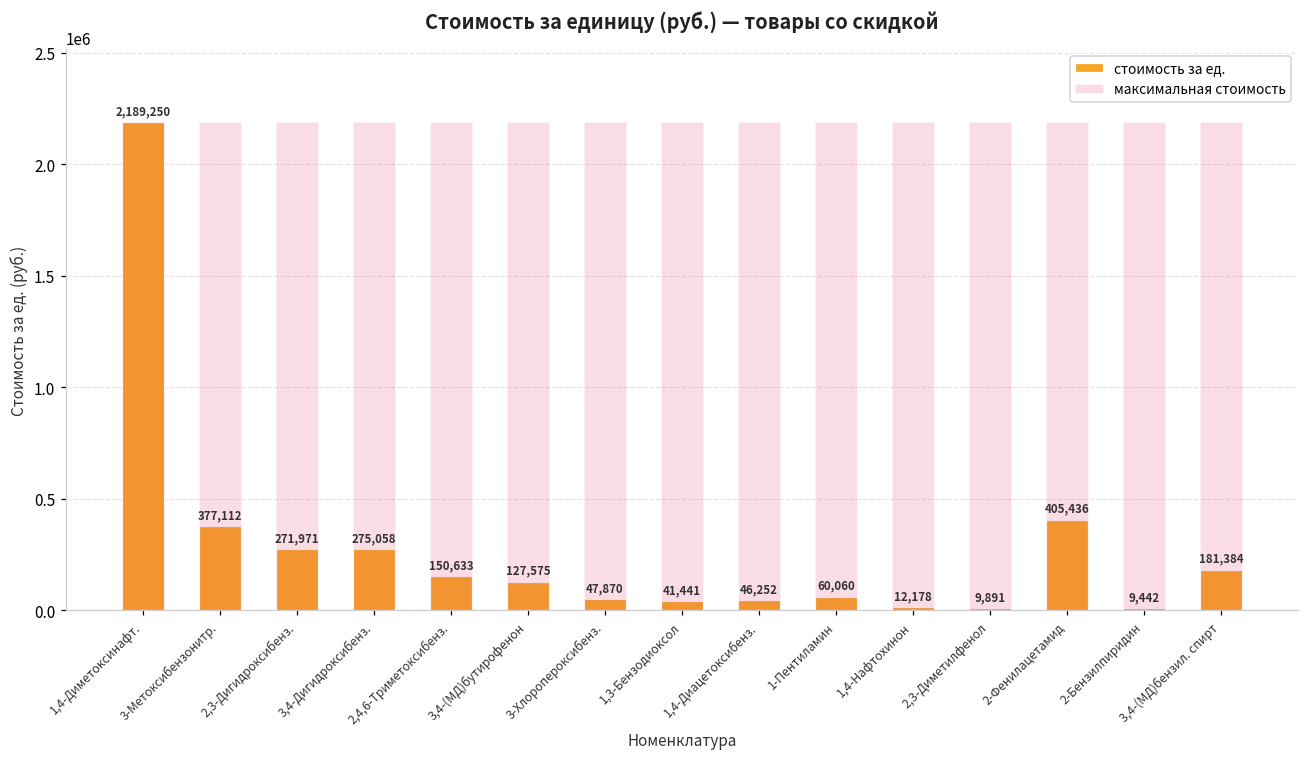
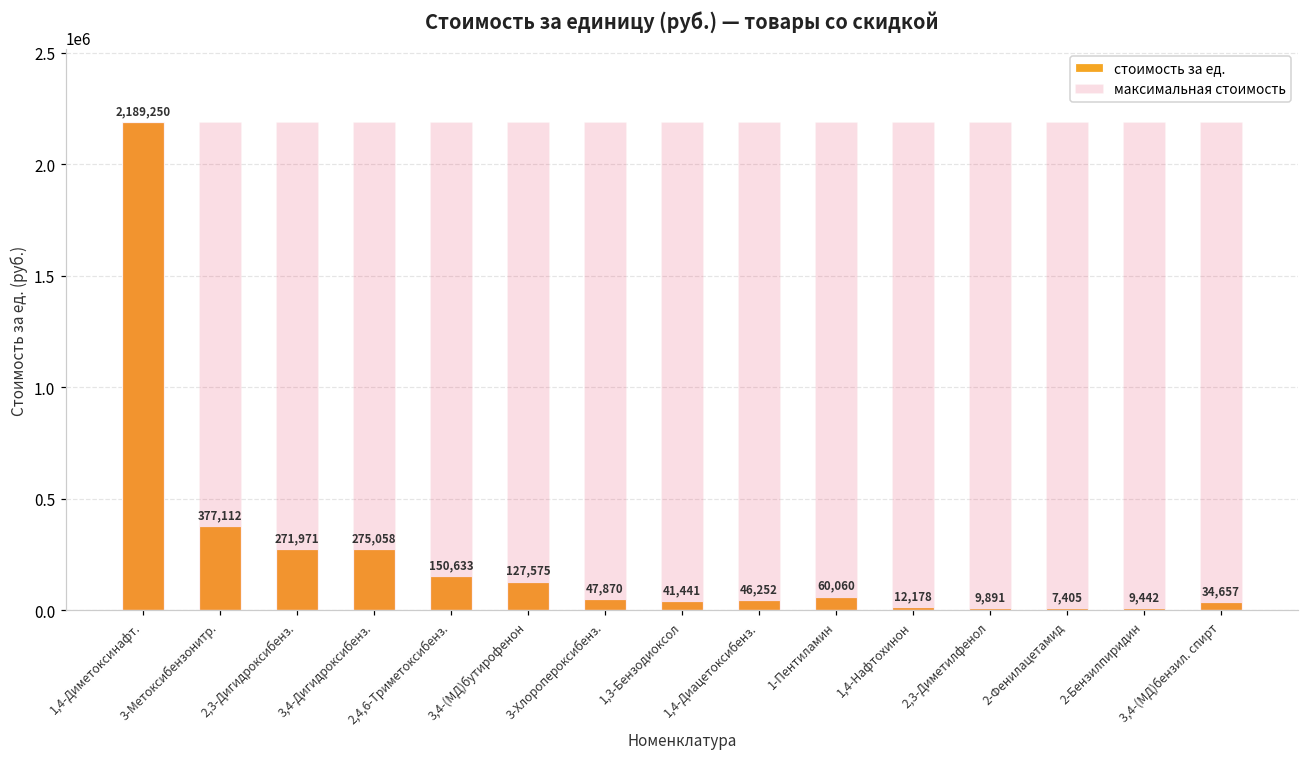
  {
    "стоимость за ед.": {
      "1,4-Диметоксинафт.": "2,189,250",
-     "2-Фенилацетамид": "405,436",
+     "2-Фенилацетамид": "7,405",
      "2-Бензилпиридин": "9,442",
-     "3,4-(МД)бензил. спирт": "181,384"
+     "3,4-(МД)бензил. спирт": "34,657"
    },
    "максимальная стоимость": {
      "1,4-Диметоксинафт.": "2,189,250"
    }
  }
